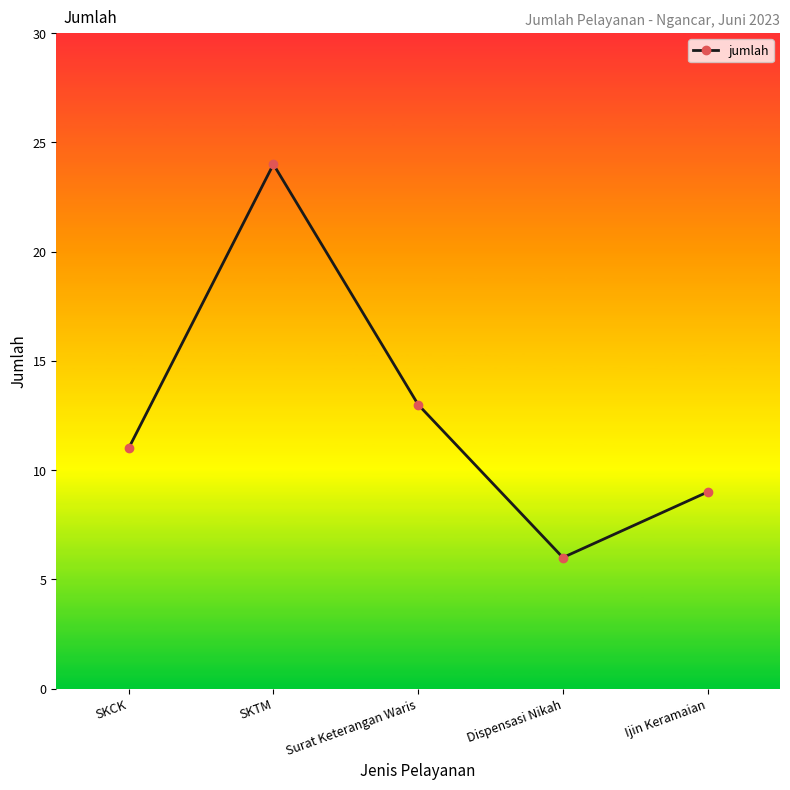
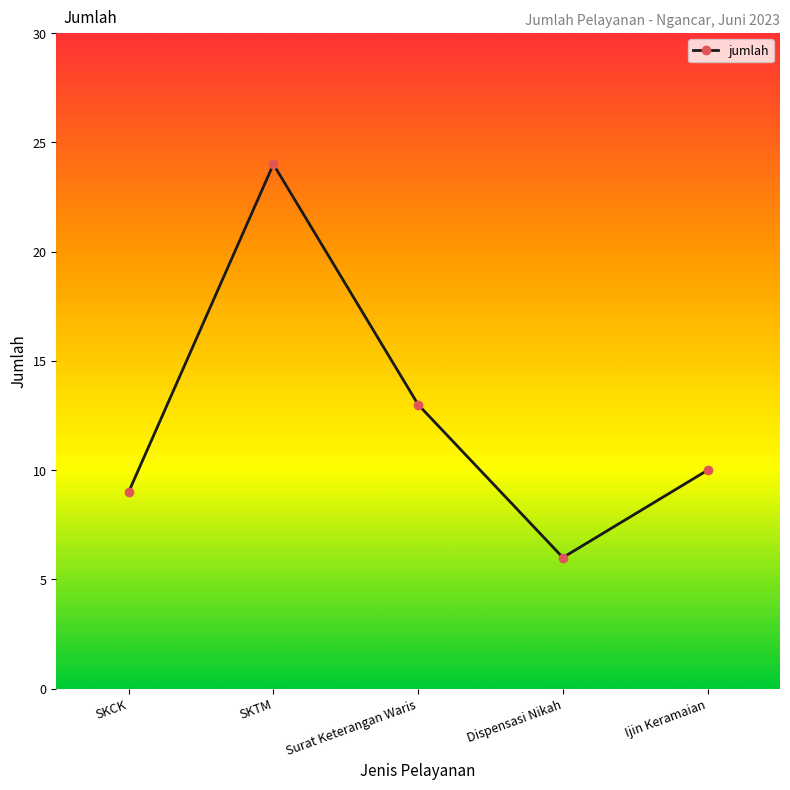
  {
-   "SKCK": 11,
+   "SKCK": 9,
    "SKTM": 24,
    "Surat Keterangan Waris": 13,
    "Dispensasi Nikah": 6,
-   "Ijin Keramaian": 9
+   "Ijin Keramaian": 10
  }
